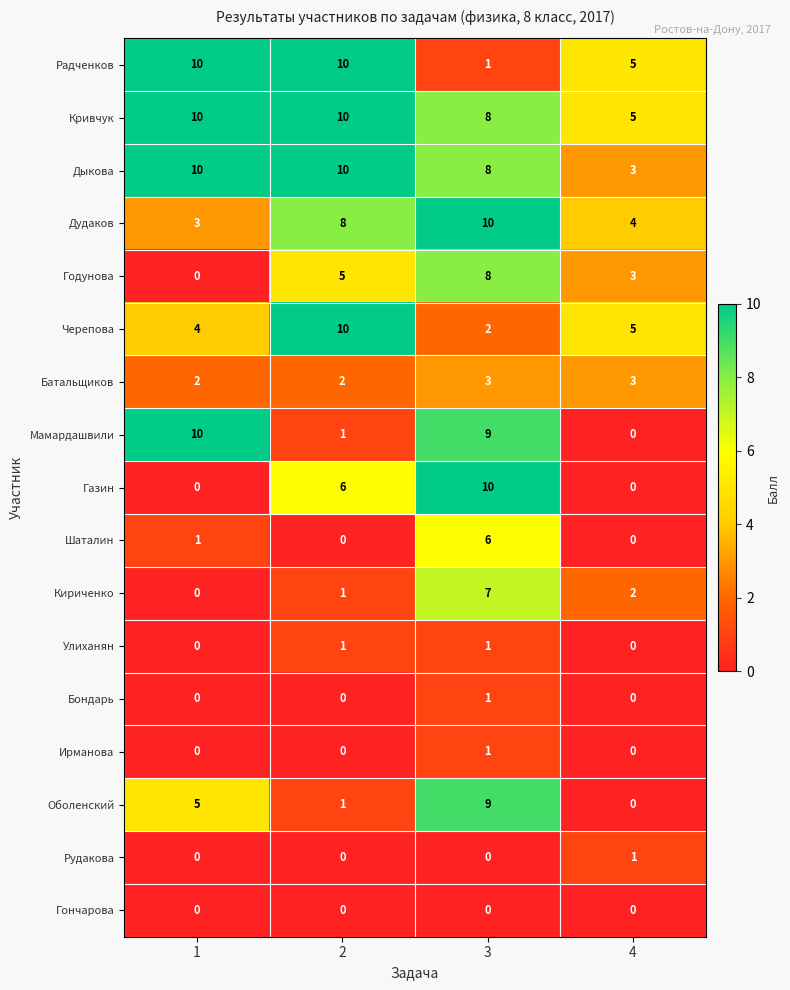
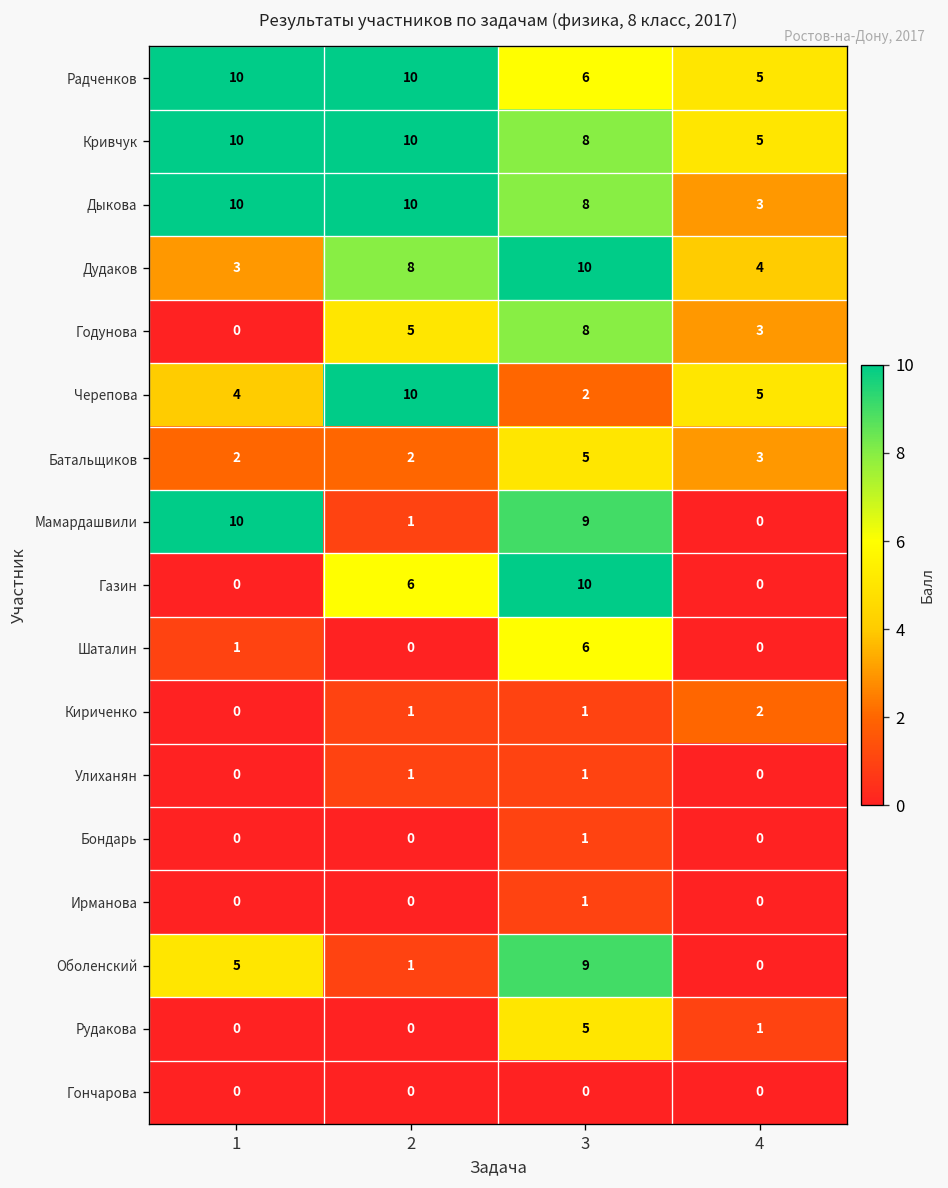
  {
    "Радченков": {
      "1": 10,
      "2": 10,
-     "3": 1,
+     "3": 6,
      "4": 5
    },
    "Кривчук": {
      "1": 10,
      "2": 10,
      "3": 8,
      "4": 5
    },
    "Дыкова": {
      "1": 10,
      "2": 10,
      "3": 8,
      "4": 3
    },
    "Дудаков": {
      "1": 3,
      "2": 8,
      "3": 10,
      "4": 4
    },
    "Годунова": {
      "1": 0,
      "2": 5,
      "3": 8,
      "4": 3
    },
    "Черепова": {
      "1": 4,
      "2": 10,
      "3": 2,
      "4": 5
    },
    "Батальщиков": {
      "1": 2,
      "2": 2,
-     "3": 3,
+     "3": 5,
      "4": 3
    },
    "Мамардашвили": {
      "1": 10,
      "2": 1,
      "3": 9,
      "4": 0
    },
    "Газин": {
      "1": 0,
      "2": 6,
      "3": 10,
      "4": 0
    },
    "Шаталин": {
      "1": 1,
      "2": 0,
      "3": 6,
      "4": 0
    },
    "Кириченко": {
      "1": 0,
      "2": 1,
-     "3": 7,
+     "3": 1,
      "4": 2
    },
    "Улиханян": {
      "1": 0,
      "2": 1,
      "3": 1,
      "4": 0
    },
    "Бондарь": {
      "1": 0,
      "2": 0,
      "3": 1,
      "4": 0
    },
    "Ирманова": {
      "1": 0,
      "2": 0,
      "3": 1,
      "4": 0
    },
    "Оболенский": {
      "1": 5,
      "2": 1,
      "3": 9,
      "4": 0
    },
    "Рудакова": {
      "1": 0,
      "2": 0,
-     "3": 0,
+     "3": 5,
      "4": 1
    },
    "Гончарова": {
      "1": 0,
      "2": 0,
      "3": 0,
      "4": 0
    }
  }
